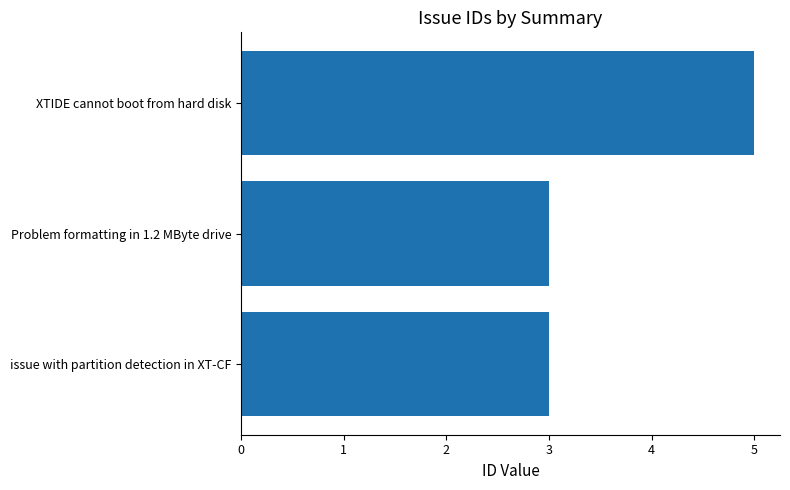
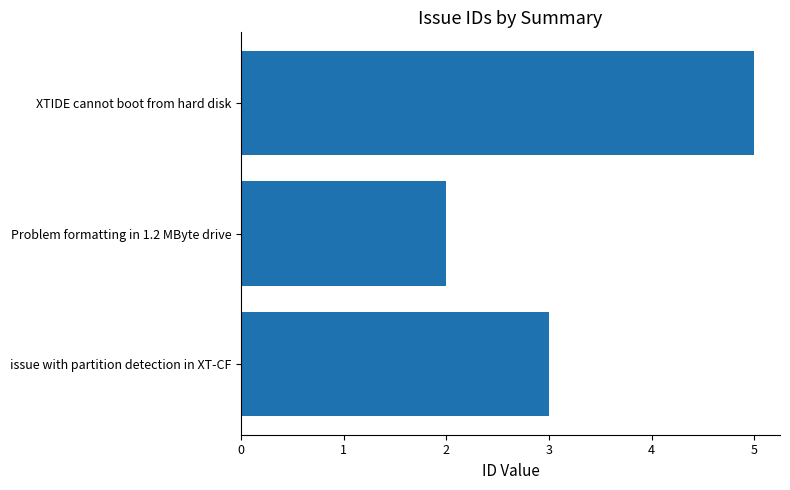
  {
    "XTIDE cannot boot from hard disk": 5,
-   "Problem formatting in 1.2 MByte drive": 3,
+   "Problem formatting in 1.2 MByte drive": 2,
    "issue with partition detection in XT-CF": 3
  }
